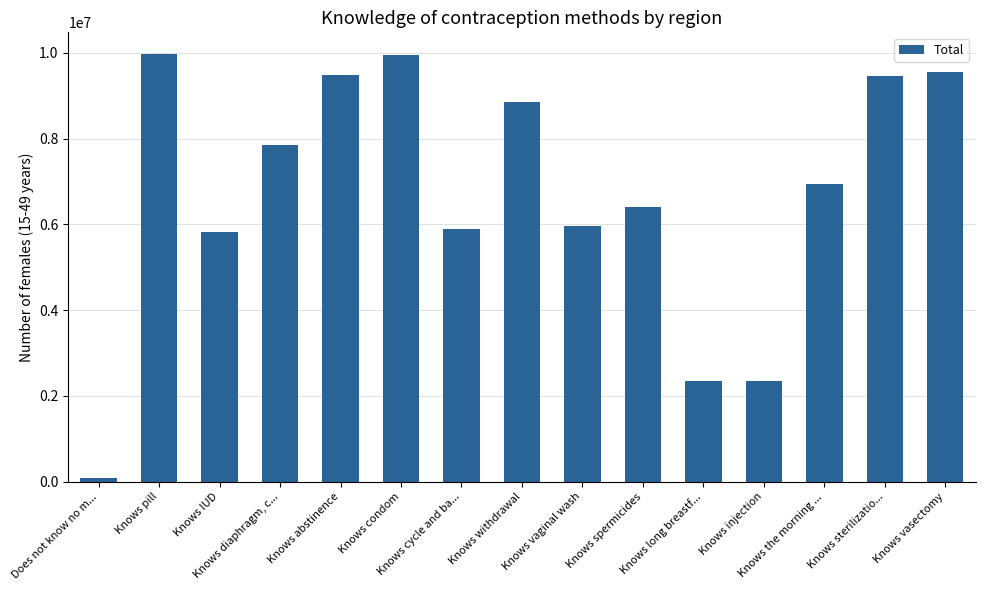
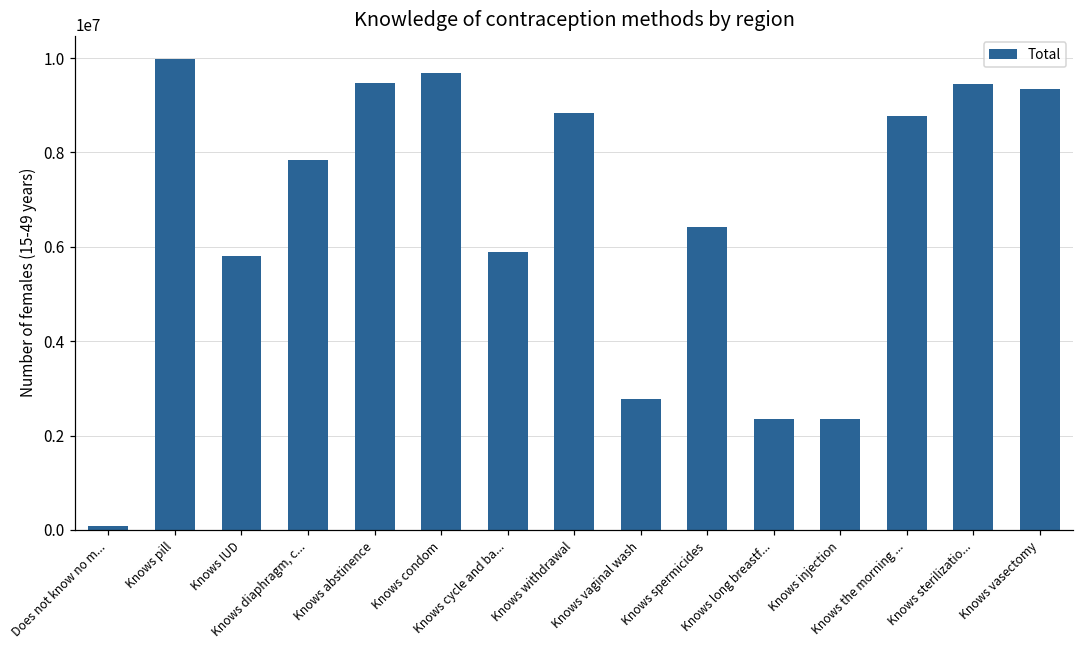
  {
    "Does not know no m...": 100000,
    "Knows pill": 10000000,
    "Knows IUD": 5800000,
    "Knows diaphragm, c...": 7800000,
    "Knows abstinence": 9500000,
-   "Knows condom": 9900000,
+   "Knows condom": 9700000,
    "Knows cycle and ba...": 5900000,
    "Knows withdrawal": 8800000,
-   "Knows vaginal wash": 6000000,
+   "Knows vaginal wash": 2800000,
    "Knows spermicides": 6400000,
    "Knows long breastf...": 2400000,
    "Knows injection": 2300000,
-   "Knows the morning ...": 6900000,
+   "Knows the morning ...": 8800000,
    "Knows sterilizatio...": 9500000,
-   "Knows vasectomy": 9500000
+   "Knows vasectomy": 9300000
  }
